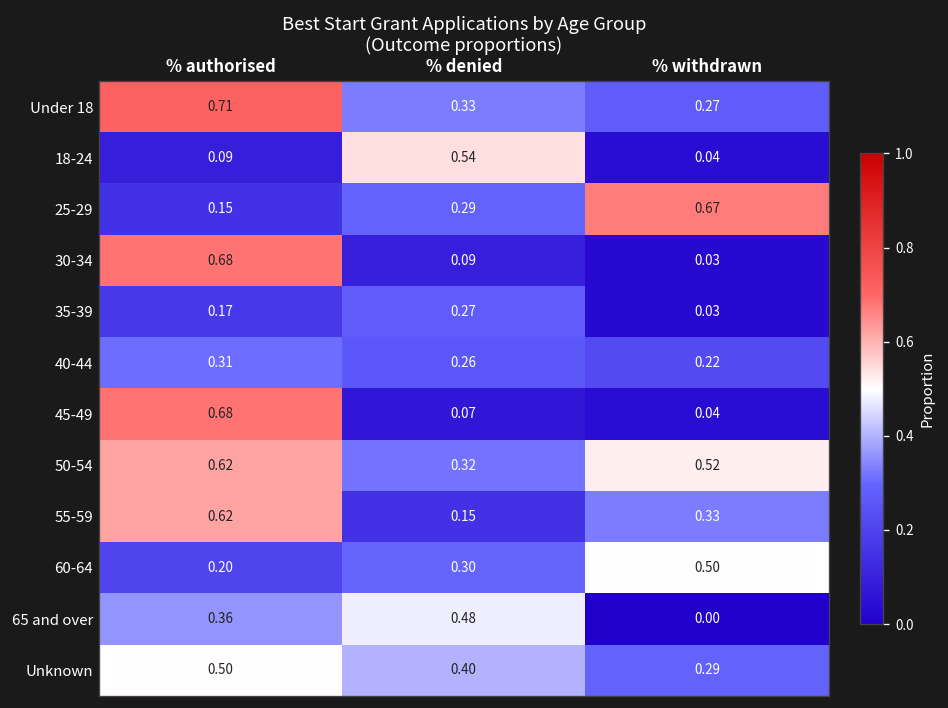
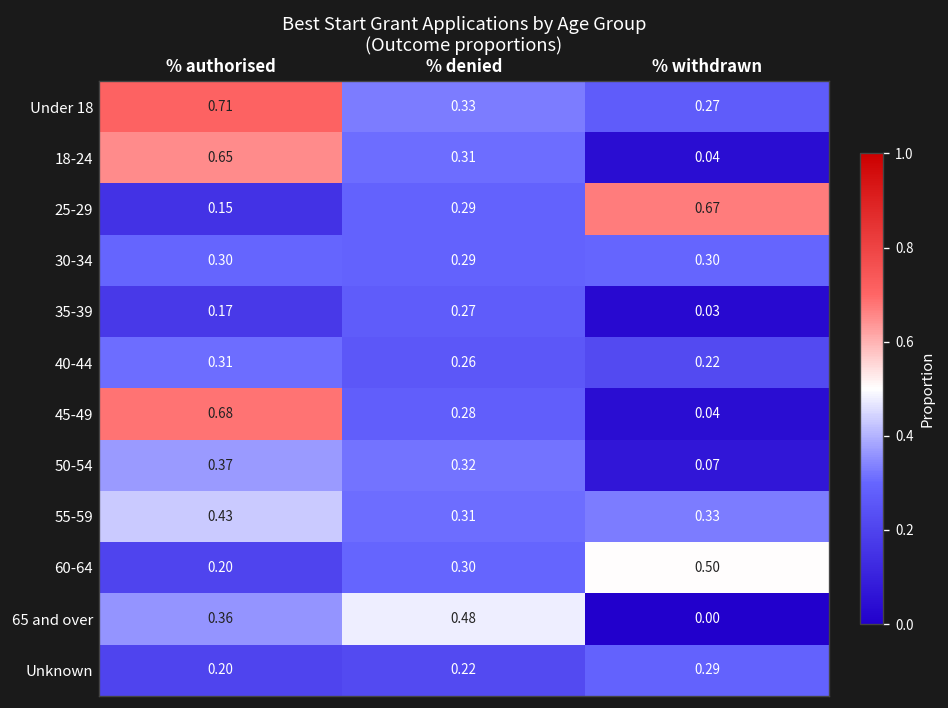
  {
    "Under 18": {
      "% authorised": 0.71,
      "% denied": 0.33,
      "% withdrawn": 0.27
    },
    "18-24": {
-     "% authorised": 0.09,
-     "% denied": 0.54,
+     "% authorised": 0.65,
+     "% denied": 0.31,
      "% withdrawn": 0.04
    },
    "25-29": {
      "% authorised": 0.15,
      "% denied": 0.29,
      "% withdrawn": 0.67
    },
    "30-34": {
-     "% authorised": 0.68,
-     "% denied": 0.09,
-     "% withdrawn": 0.03
+     "% authorised": 0.30,
+     "% denied": 0.29,
+     "% withdrawn": 0.30
    },
    "35-39": {
      "% authorised": 0.17,
      "% denied": 0.27,
      "% withdrawn": 0.03
    },
    "40-44": {
      "% authorised": 0.31,
      "% denied": 0.26,
      "% withdrawn": 0.22
    },
    "45-49": {
      "% authorised": 0.68,
-     "% denied": 0.07,
+     "% denied": 0.28,
      "% withdrawn": 0.04
    },
    "50-54": {
-     "% authorised": 0.62,
+     "% authorised": 0.37,
      "% denied": 0.32,
-     "% withdrawn": 0.52
+     "% withdrawn": 0.07
    },
    "55-59": {
-     "% authorised": 0.62,
-     "% denied": 0.15,
+     "% authorised": 0.43,
+     "% denied": 0.31,
      "% withdrawn": 0.33
    },
    "60-64": {
      "% authorised": 0.20,
      "% denied": 0.30,
      "% withdrawn": 0.50
    },
    "65 and over": {
      "% authorised": 0.36,
      "% denied": 0.48,
      "% withdrawn": 0.00
    },
    "Unknown": {
-     "% authorised": 0.50,
-     "% denied": 0.40,
+     "% authorised": 0.20,
+     "% denied": 0.22,
      "% withdrawn": 0.29
    }
  }
